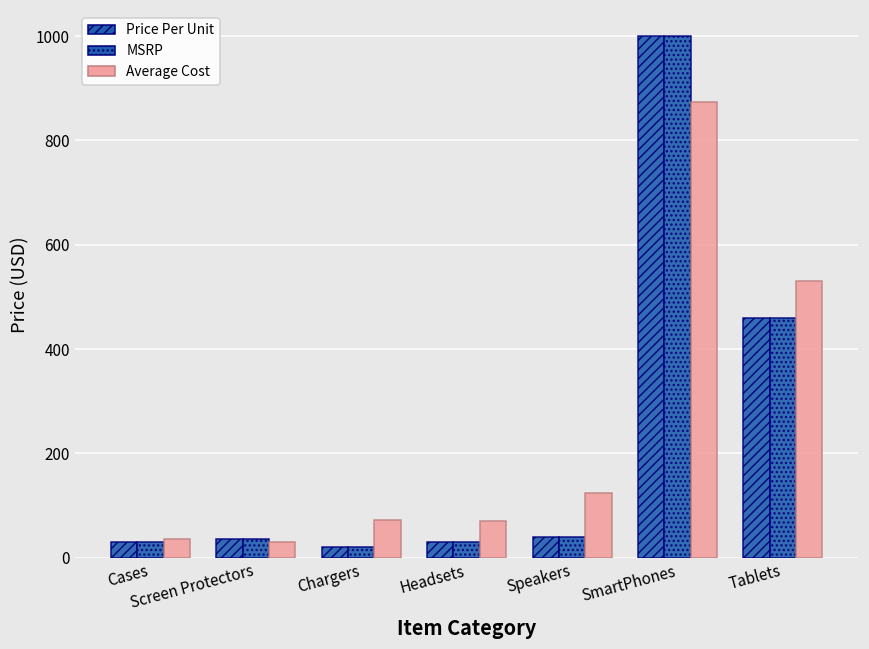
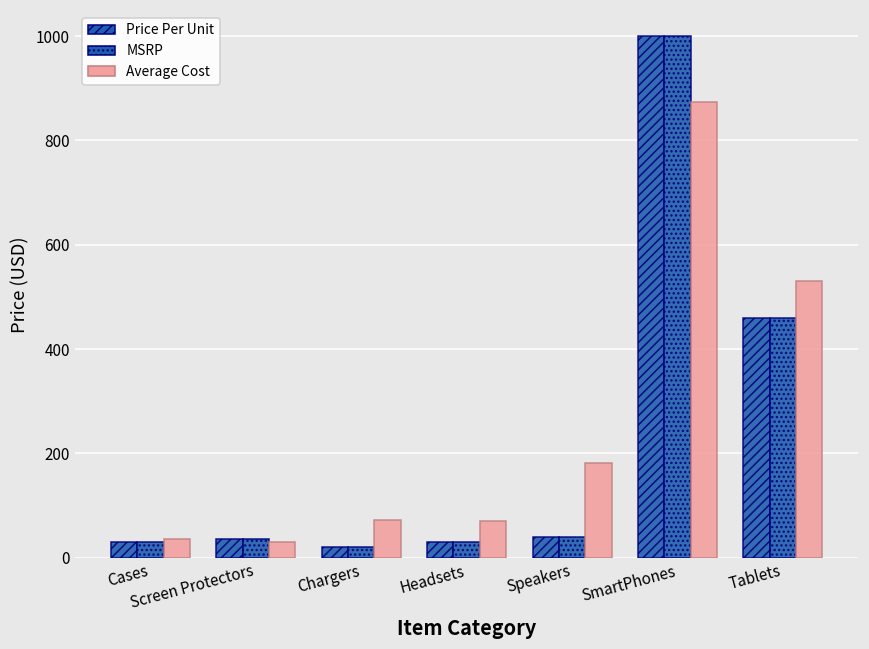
  {
    "Average Cost": {
      "Cases": 40,
      "Screen Protectors": 30,
      "Chargers": 70,
      "Headsets": 70,
-     "Speakers": 120,
+     "Speakers": 180,
      "SmartPhones": 870,
      "Tablets": 530
    }
  }
